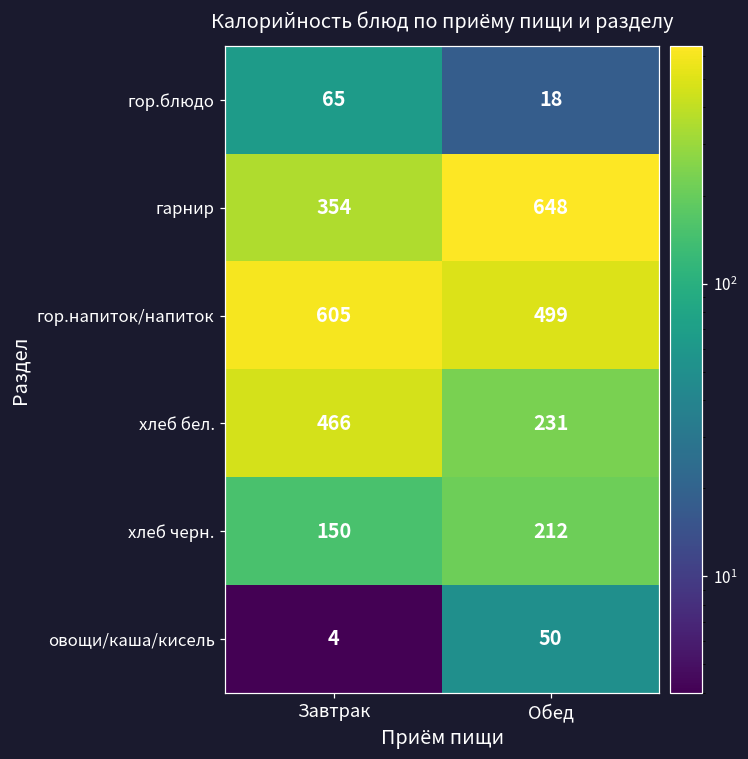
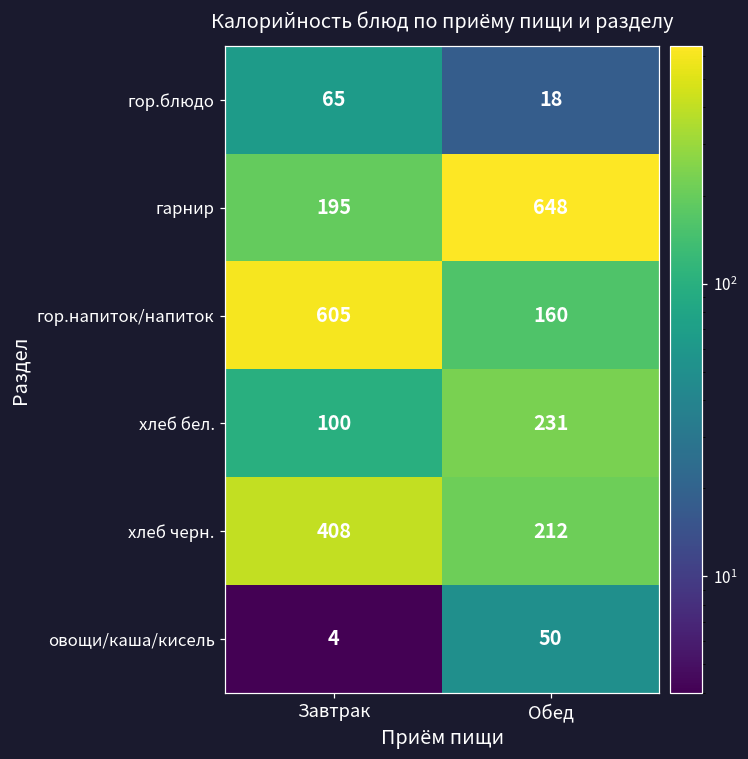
  {
    "гор.блюдо": {
      "Завтрак": 65,
      "Обед": 18
    },
    "гарнир": {
-     "Завтрак": 354,
+     "Завтрак": 195,
      "Обед": 648
    },
    "гор.напиток/напиток": {
      "Завтрак": 605,
-     "Обед": 499
+     "Обед": 160
    },
    "хлеб бел.": {
-     "Завтрак": 466,
+     "Завтрак": 100,
      "Обед": 231
    },
    "хлеб черн.": {
-     "Завтрак": 150,
+     "Завтрак": 408,
      "Обед": 212
    },
    "овощи/каша/кисель": {
      "Завтрак": 4,
      "Обед": 50
    }
  }
